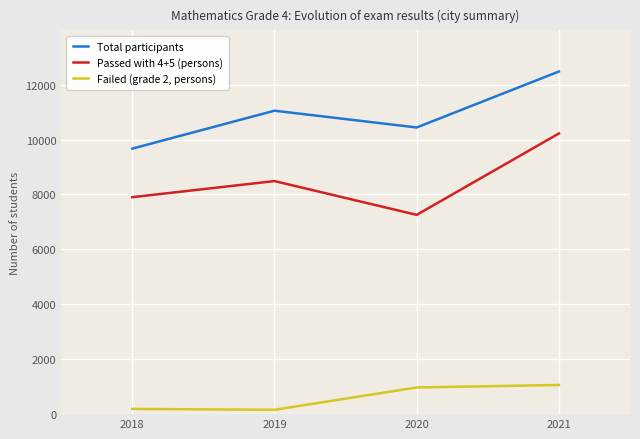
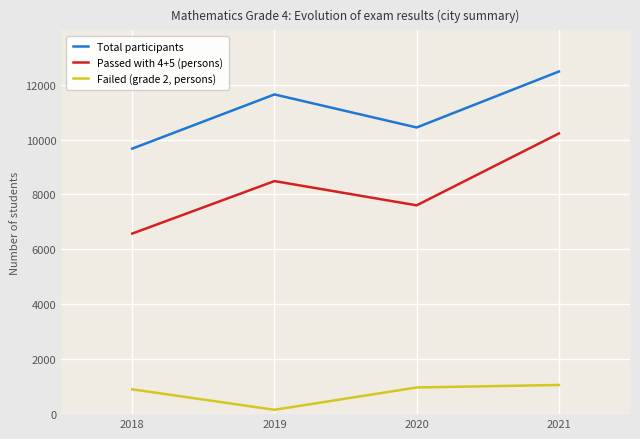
  {
    "Total participants": {
      "2018": 9700,
-     "2019": 11000,
+     "2019": 11600,
      "2020": 10400,
      "2021": 12500
    },
    "Passed with 4+5 (persons)": {
-     "2018": 7900,
+     "2018": 6600,
      "2019": 8500,
-     "2020": 7300,
+     "2020": 7600,
      "2021": 10200
    },
    "Failed (grade 2, persons)": {
-     "2018": 200,
+     "2018": 900,
      "2019": 200,
      "2020": 1000,
      "2021": 1100
    }
  }
